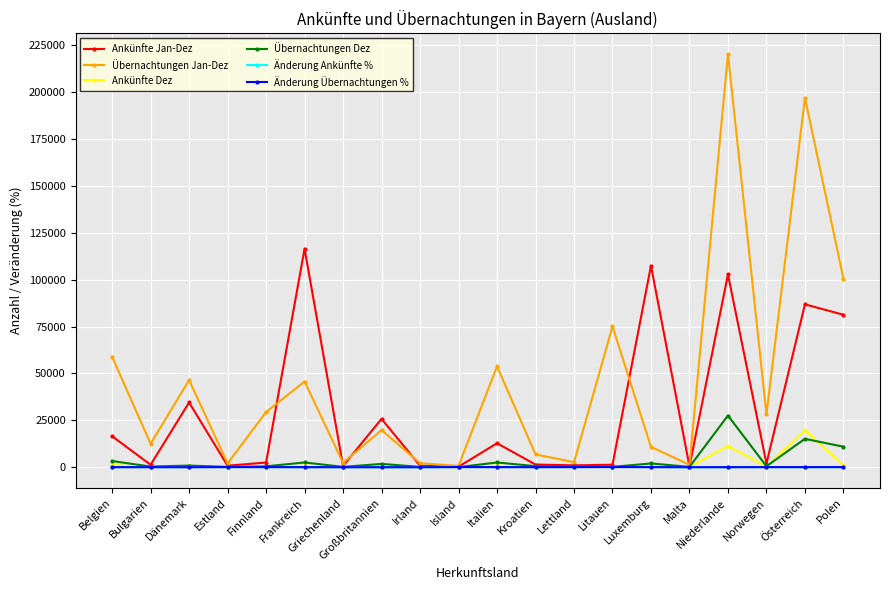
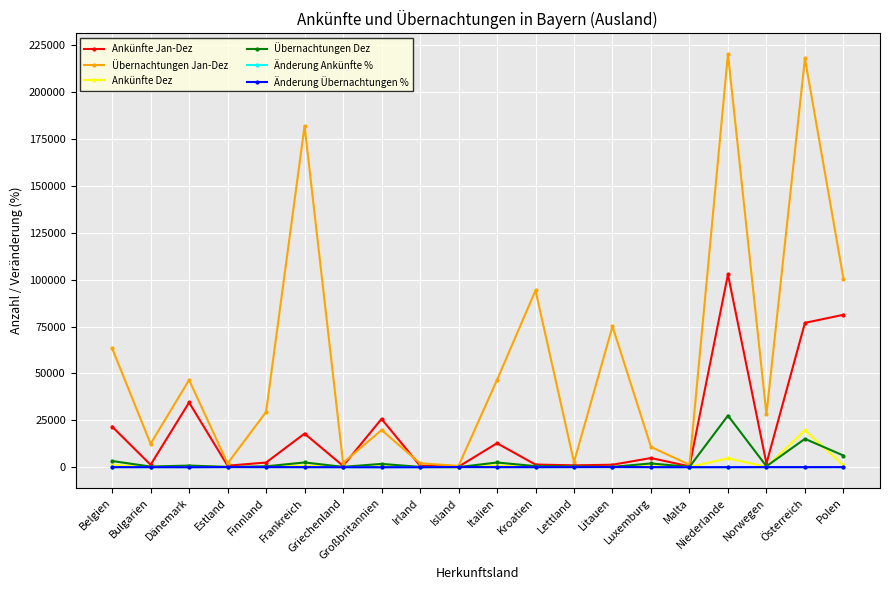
  {
    "Ankünfte Jan-Dez": {
-     "Belgien": 16000,
+     "Belgien": 22000,
      "Dänemark": 34000,
      "Finnland": 2000,
-     "Frankreich": 117000,
+     "Frankreich": 18000,
      "Großbritannien": 26000,
      "Italien": 13000,
-     "Luxemburg": 107000,
+     "Luxemburg": 5000,
      "Niederlande": 103000,
      "Norwegen": 2000,
-     "Österreich": 87000,
+     "Österreich": 77000,
      "Polen": 81000
    },
    "Übernachtungen Jan-Dez": {
-     "Belgien": 59000,
+     "Belgien": 63000,
      "Bulgarien": 12000,
      "Dänemark": 46000,
      "Finnland": 29000,
-     "Frankreich": 46000,
+     "Frankreich": 182000,
      "Griechenland": 2000,
      "Großbritannien": 20000,
-     "Italien": 54000,
-     "Kroatien": 7000,
+     "Italien": 46000,
+     "Kroatien": 94000,
      "Lettland": 3000,
      "Litauen": 75000,
      "Luxemburg": 11000,
      "Niederlande": 220000,
      "Norwegen": 28000,
-     "Österreich": 197000,
+     "Österreich": 218000,
      "Polen": 101000
    },
    "Ankünfte Dez": {
-     "Niederlande": 11000,
+     "Niederlande": 5000,
      "Österreich": 20000
    },
    "Übernachtungen Dez": {
      "Belgien": 3000,
      "Frankreich": 2000,
      "Italien": 2000,
      "Luxemburg": 2000,
      "Niederlande": 28000,
      "Österreich": 15000,
-     "Polen": 11000
+     "Polen": 6000
    },
    "Änderung Übernachtungen %": {
      "Niederlande": 0,
      "Österreich": 0
    }
  }
